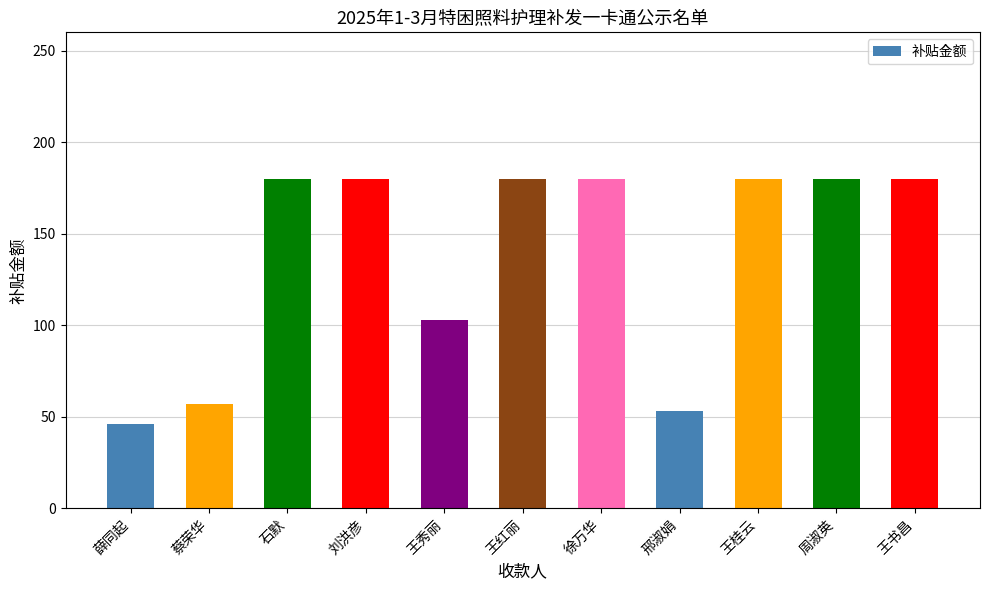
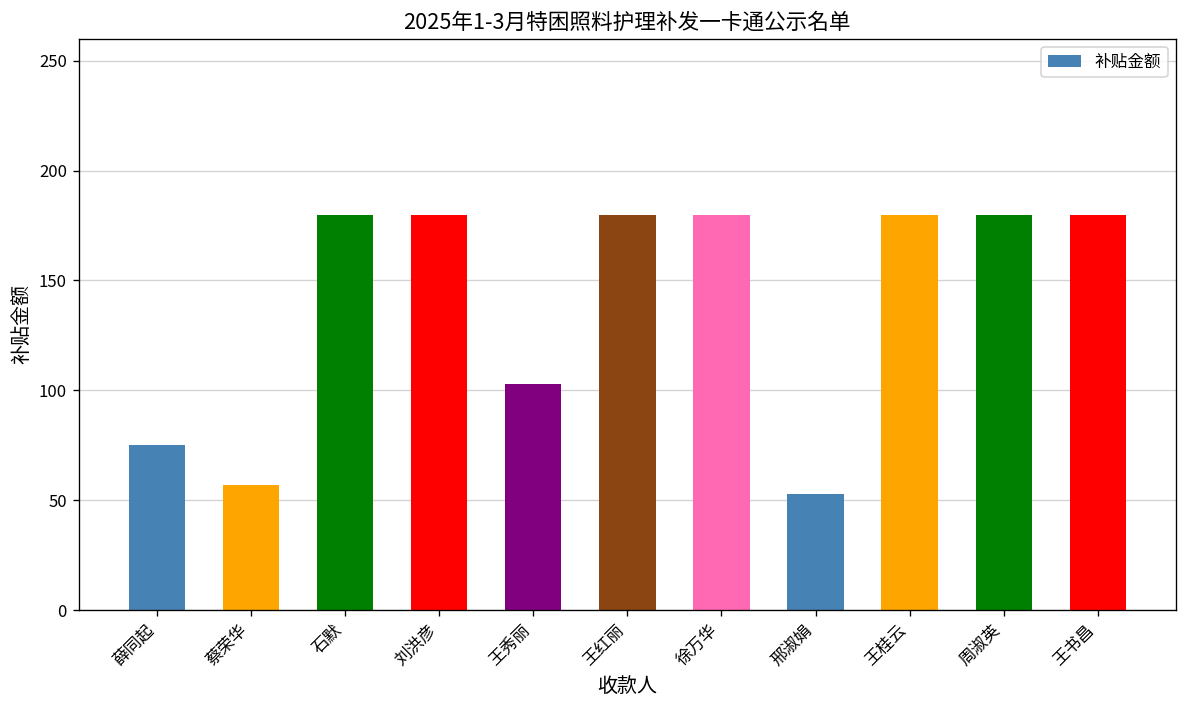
  {
-   "薛同起": 46,
+   "薛同起": 75,
    "蔡荣华": 57,
    "石默": 180,
    "刘洪彦": 180,
    "王秀丽": 103,
    "王红丽": 180,
    "徐万华": 180,
    "邢淑娟": 53,
    "王桂云": 180,
    "周淑英": 180,
    "王书昌": 180
  }
